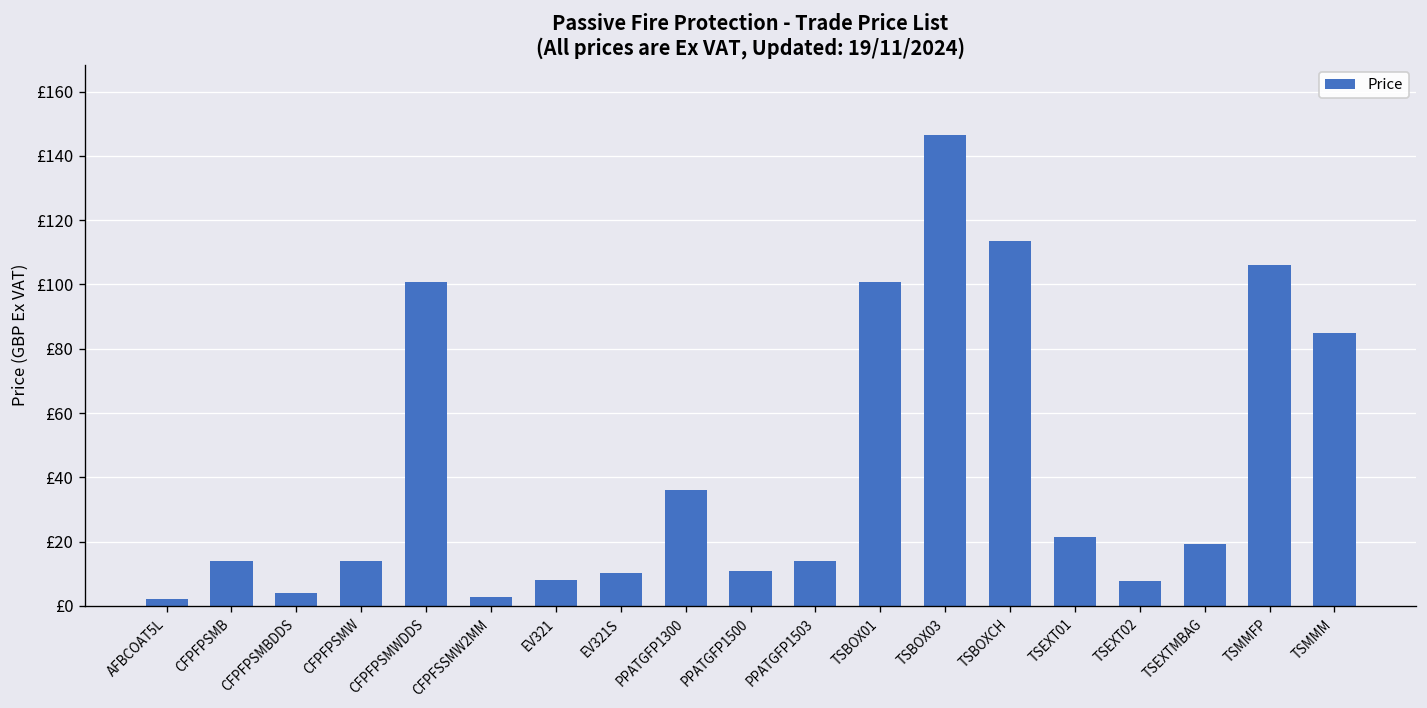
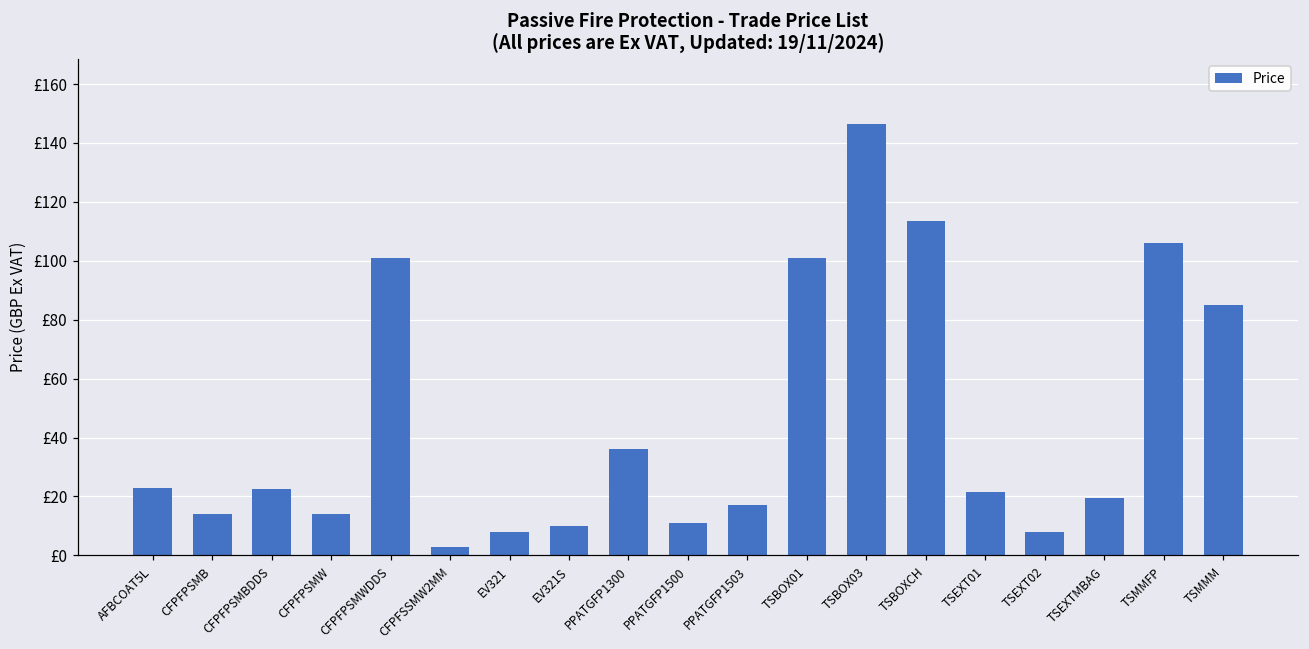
  {
-   "AFBCOAT5L": "£2",
+   "AFBCOAT5L": "£23",
    "CFPFPSMB": "£14",
-   "CFPFPSMBDDS": "£4",
+   "CFPFPSMBDDS": "£23",
    "CFPFPSMW": "£14",
    "CFPFPSMWDDS": "£101",
    "CFPFSSMW2MM": "£3",
    "EV321": "£8",
    "EV321S": "£10",
    "PPATGFP1300": "£36",
    "PPATGFP1500": "£11",
-   "PPATGFP1503": "£14",
+   "PPATGFP1503": "£17",
    "TSBOX01": "£101",
    "TSBOX03": "£146",
    "TSBOXCH": "£114",
    "TSEXT01": "£22",
    "TSEXT02": "£8",
    "TSEXTMBAG": "£19",
    "TSMMFP": "£106",
    "TSMMM": "£85"
  }
